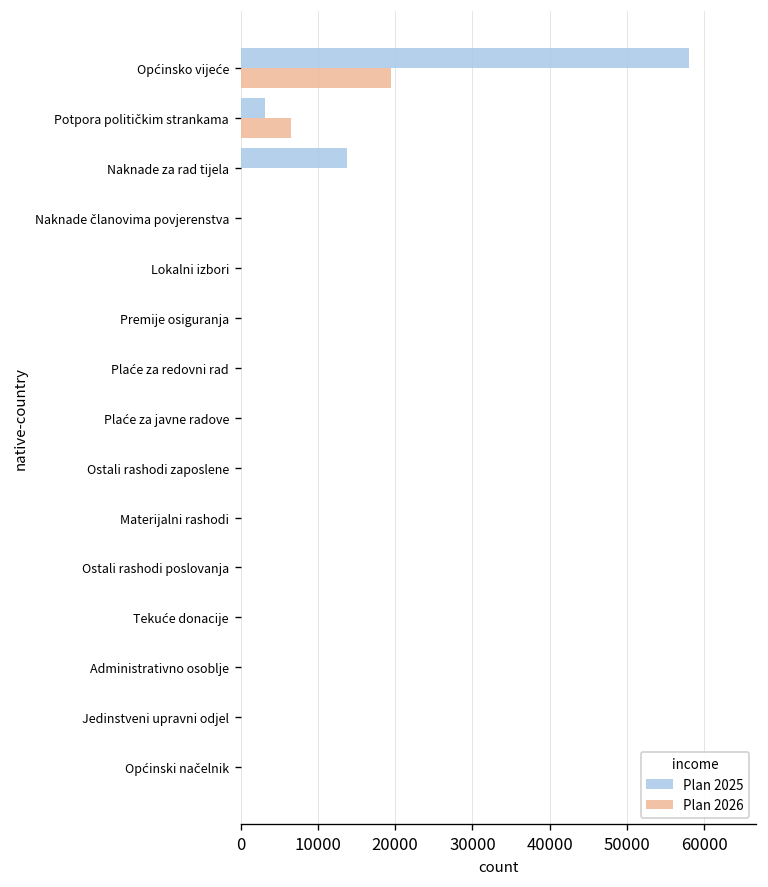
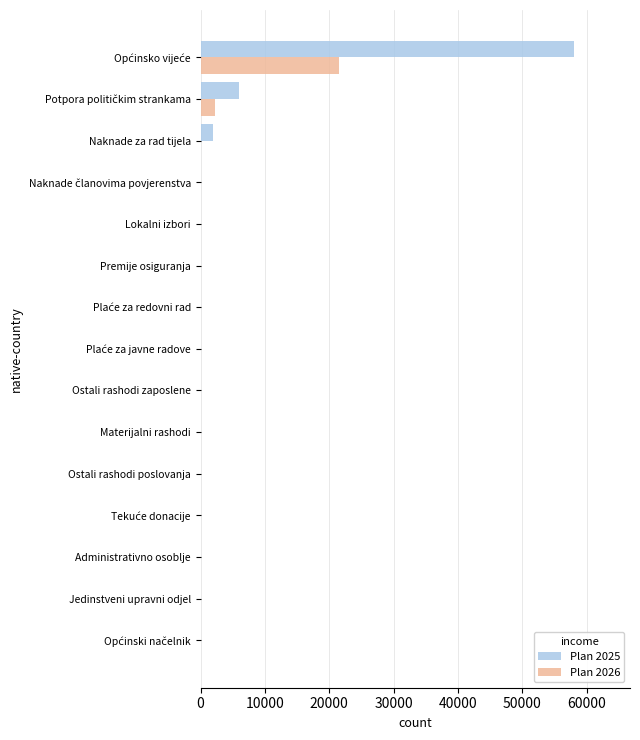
  {
    "Plan 2025": {
      "Općinsko vijeće": 58000,
-     "Potpora političkim strankama": 3000,
-     "Naknade za rad tijela": 14000,
+     "Potpora političkim strankama": 6000,
+     "Naknade za rad tijela": 2000,
      "Naknade članovima povjerenstva": 0,
      "Lokalni izbori": 0,
      "Premije osiguranja": 0,
      "Plaće za redovni rad": 0,
      "Plaće za javne radove": 0,
      "Ostali rashodi zaposlene": 0,
      "Materijalni rashodi": 0,
      "Ostali rashodi poslovanja": 0,
      "Tekuće donacije": 0,
      "Administrativno osoblje": 0,
      "Jedinstveni upravni odjel": 0,
      "Općinski načelnik": 0
    },
    "Plan 2026": {
-     "Općinsko vijeće": 20000,
-     "Potpora političkim strankama": 7000,
+     "Općinsko vijeće": 21000,
+     "Potpora političkim strankama": 2000,
      "Naknade za rad tijela": 0,
      "Naknade članovima povjerenstva": 0,
      "Lokalni izbori": 0,
      "Premije osiguranja": 0,
      "Plaće za redovni rad": 0,
      "Plaće za javne radove": 0,
      "Ostali rashodi zaposlene": 0,
      "Materijalni rashodi": 0,
      "Ostali rashodi poslovanja": 0,
      "Tekuće donacije": 0,
      "Administrativno osoblje": 0,
      "Jedinstveni upravni odjel": 0,
      "Općinski načelnik": 0
    }
  }
